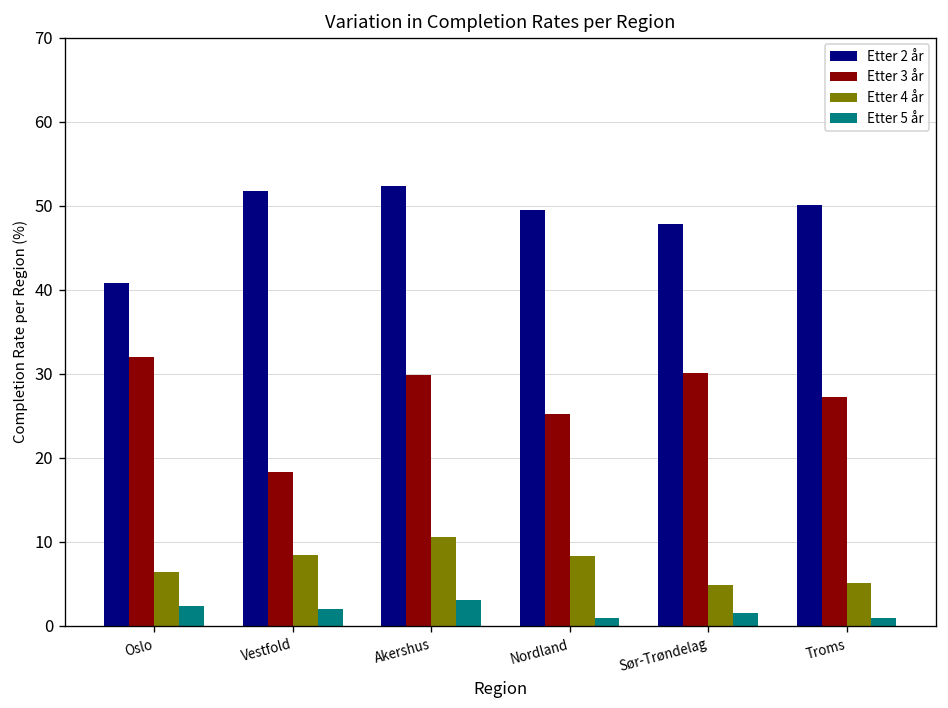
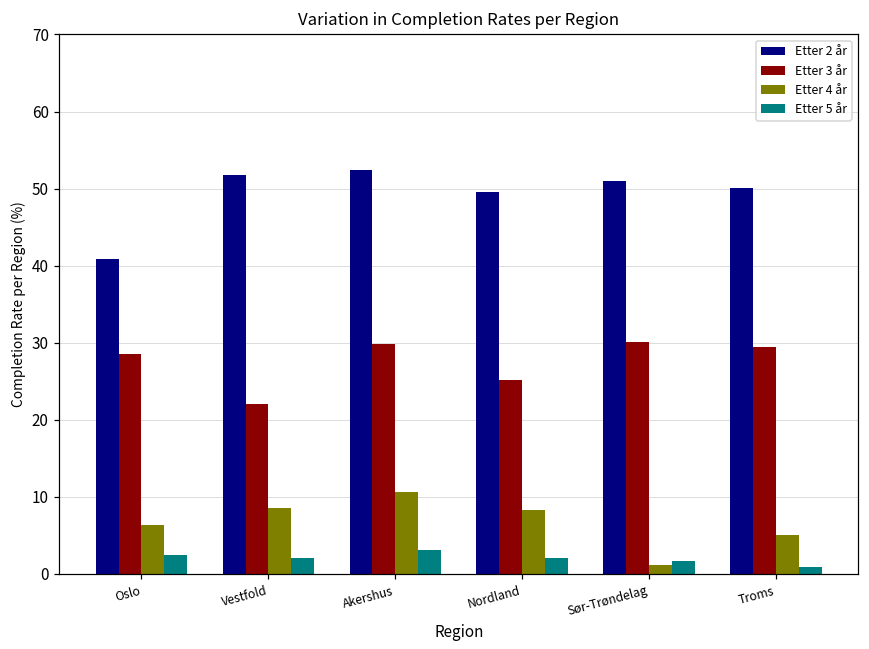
  {
    "Etter 2 år": {
      "Oslo": 41,
      "Vestfold": 52,
      "Akershus": 52,
      "Nordland": 50,
-     "Sør-Trøndelag": 48,
+     "Sør-Trøndelag": 51,
      "Troms": 50
    },
    "Etter 3 år": {
-     "Oslo": 32,
-     "Vestfold": 18,
+     "Oslo": 29,
+     "Vestfold": 22,
      "Akershus": 30,
      "Nordland": 25,
      "Sør-Trøndelag": 30,
-     "Troms": 27
+     "Troms": 30
    },
    "Etter 4 år": {
      "Oslo": 6,
      "Vestfold": 9,
      "Akershus": 11,
      "Nordland": 8,
-     "Sør-Trøndelag": 5,
+     "Sør-Trøndelag": 1,
      "Troms": 5
    },
    "Etter 5 år": {
      "Oslo": 2,
      "Vestfold": 2,
      "Akershus": 3,
-     "Nordland": 1,
+     "Nordland": 2,
      "Sør-Trøndelag": 2,
      "Troms": 1
    }
  }
